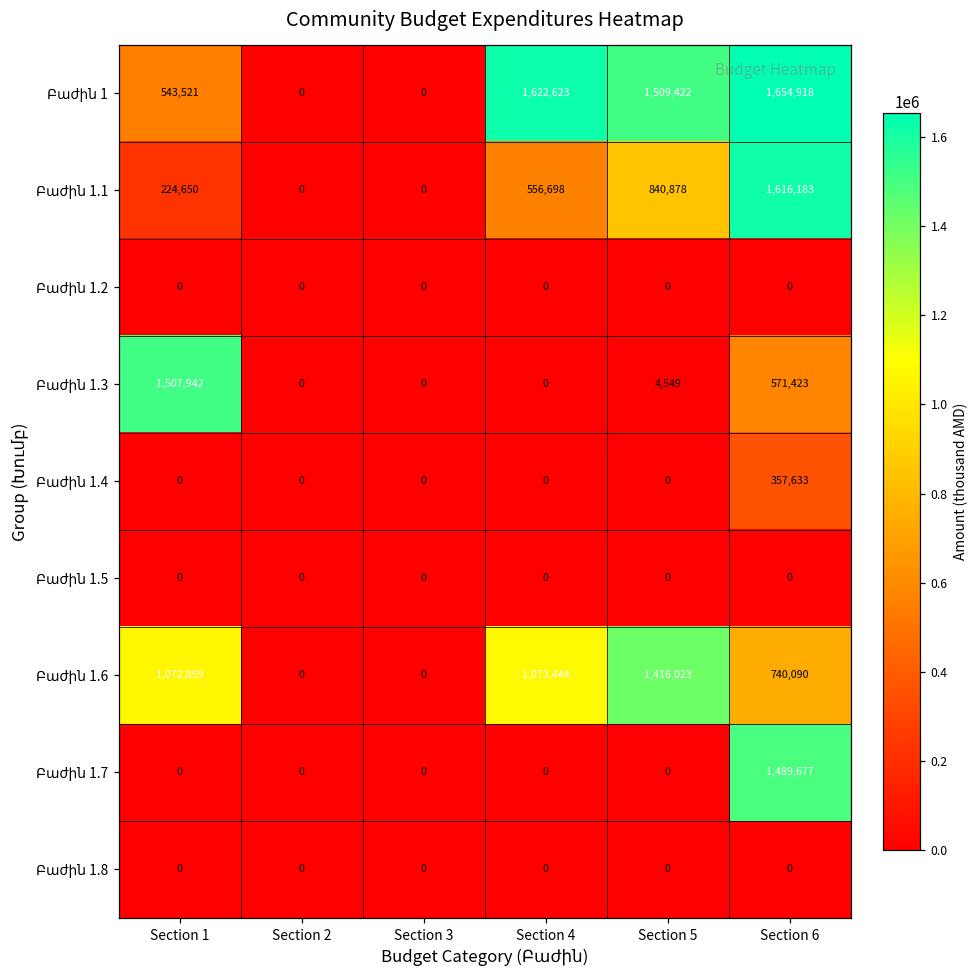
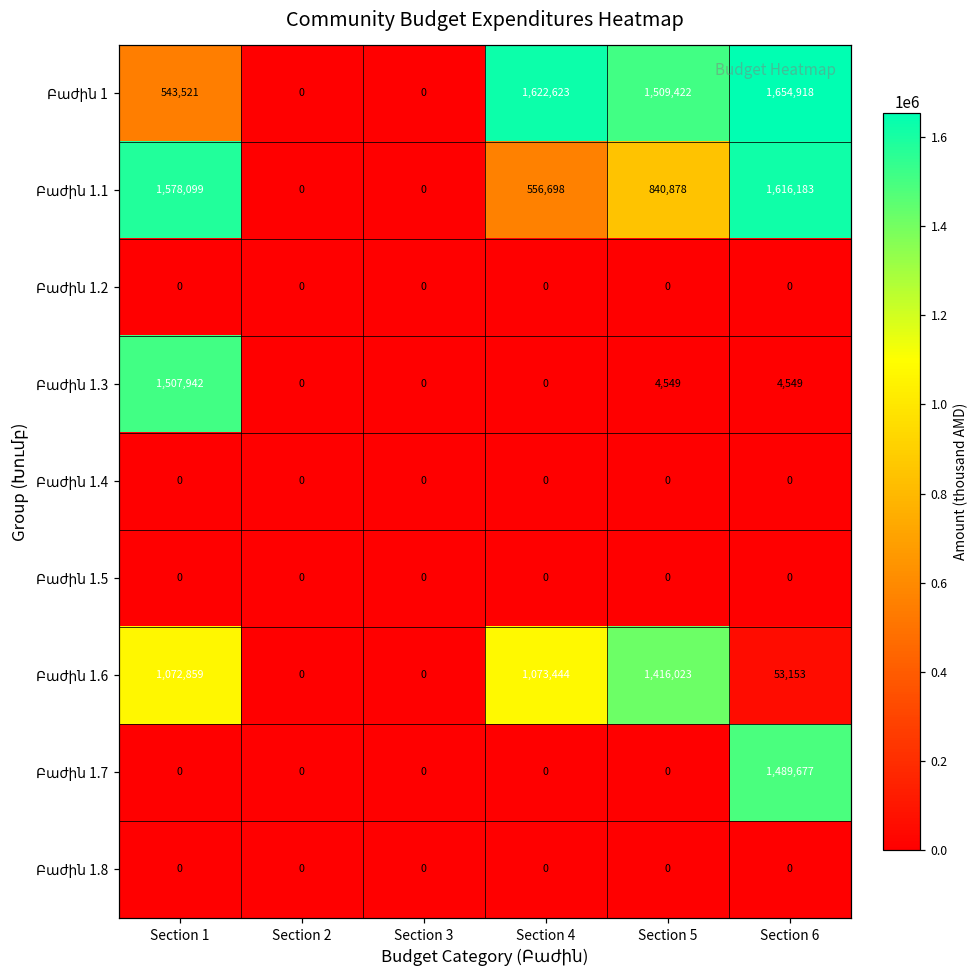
  {
    "Բաժին 1": {
      "Section 1": "543,521",
      "Section 2": "0",
      "Section 3": "0",
      "Section 4": "1,622,623",
      "Section 5": "1,509,422"
    },
    "Բաժին 1.1": {
-     "Section 1": "224,650",
+     "Section 1": "1,578,099",
      "Section 2": "0",
      "Section 3": "0",
      "Section 4": "556,698",
      "Section 5": "840,878",
      "Section 6": "1,616,183"
    },
    "Բաժին 1.2": {
      "Section 1": "0",
      "Section 2": "0",
      "Section 3": "0",
      "Section 4": "0",
      "Section 5": "0",
      "Section 6": "0"
    },
    "Բաժին 1.3": {
      "Section 1": "1,507,942",
      "Section 2": "0",
      "Section 3": "0",
      "Section 4": "0",
      "Section 5": "4,549",
-     "Section 6": "571,423"
+     "Section 6": "4,549"
    },
    "Բաժին 1.4": {
      "Section 1": "0",
      "Section 2": "0",
      "Section 3": "0",
      "Section 4": "0",
      "Section 5": "0",
-     "Section 6": "357,633"
+     "Section 6": "0"
    },
    "Բաժին 1.5": {
      "Section 1": "0",
      "Section 2": "0",
      "Section 3": "0",
      "Section 4": "0",
      "Section 5": "0",
      "Section 6": "0"
    },
    "Բաժին 1.6": {
      "Section 1": "1,072,859",
      "Section 2": "0",
      "Section 3": "0",
      "Section 4": "1,073,444",
      "Section 5": "1,416,023",
-     "Section 6": "740,090"
+     "Section 6": "53,153"
    },
    "Բաժին 1.7": {
      "Section 1": "0",
      "Section 2": "0",
      "Section 3": "0",
      "Section 4": "0",
      "Section 5": "0",
      "Section 6": "1,489,677"
    },
    "Բաժին 1.8": {
      "Section 1": "0",
      "Section 2": "0",
      "Section 3": "0",
      "Section 4": "0",
      "Section 5": "0",
      "Section 6": "0"
    }
  }
